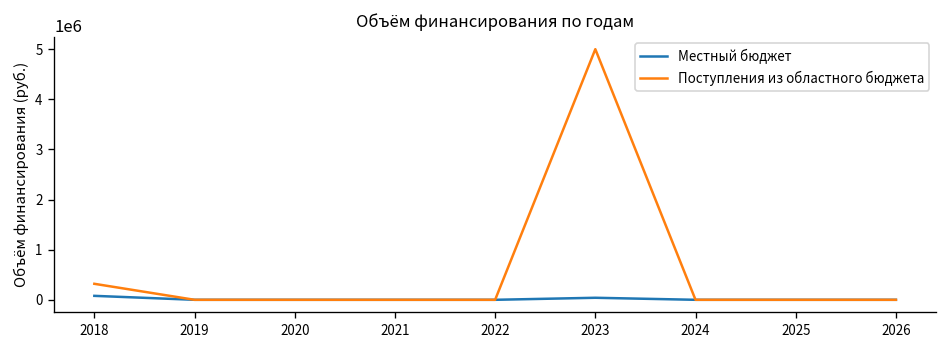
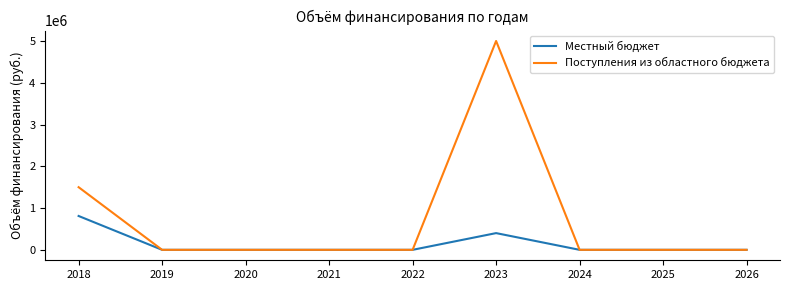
  {
    "Местный бюджет": {
-     "2018": 100000,
-     "2023": 0
+     "2018": 800000,
+     "2023": 400000
    },
    "Поступления из областного бюджета": {
-     "2018": 300000,
+     "2018": 1500000,
      "2023": 5000000
    }
  }
